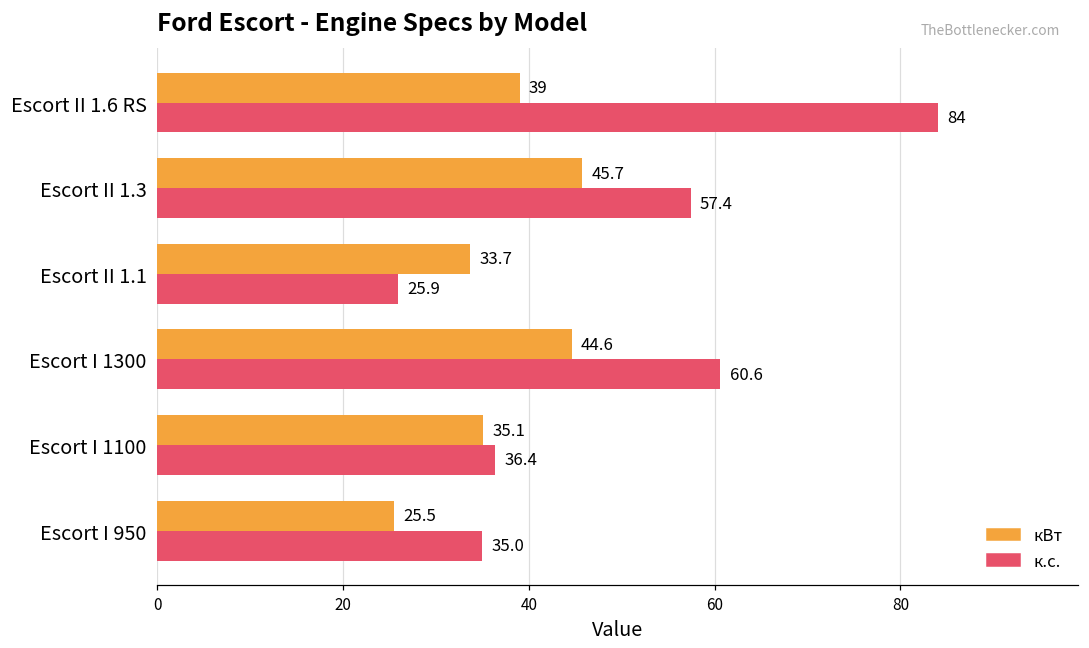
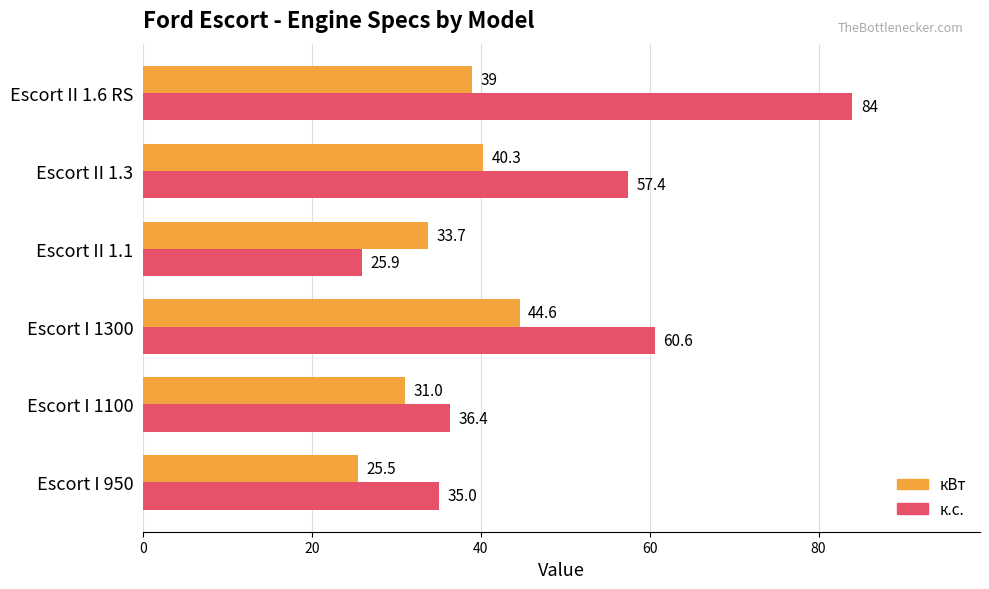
  {
    "кВт": {
      "Escort II 1.6 RS": 39,
-     "Escort II 1.3": 45.7,
+     "Escort II 1.3": 40.3,
      "Escort II 1.1": 33.7,
      "Escort I 1300": 44.6,
-     "Escort I 1100": 35.1,
+     "Escort I 1100": 31.0,
      "Escort I 950": 25.5
    },
    "к.с.": {
      "Escort II 1.6 RS": 84,
      "Escort II 1.3": 57.4,
      "Escort II 1.1": 25.9,
      "Escort I 1300": 60.6,
      "Escort I 1100": 36.4,
      "Escort I 950": 35.0
    }
  }
